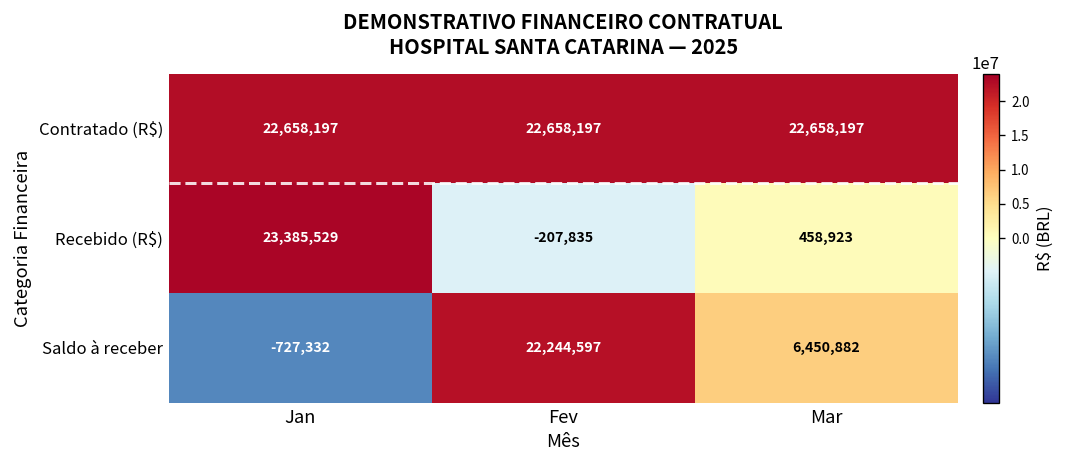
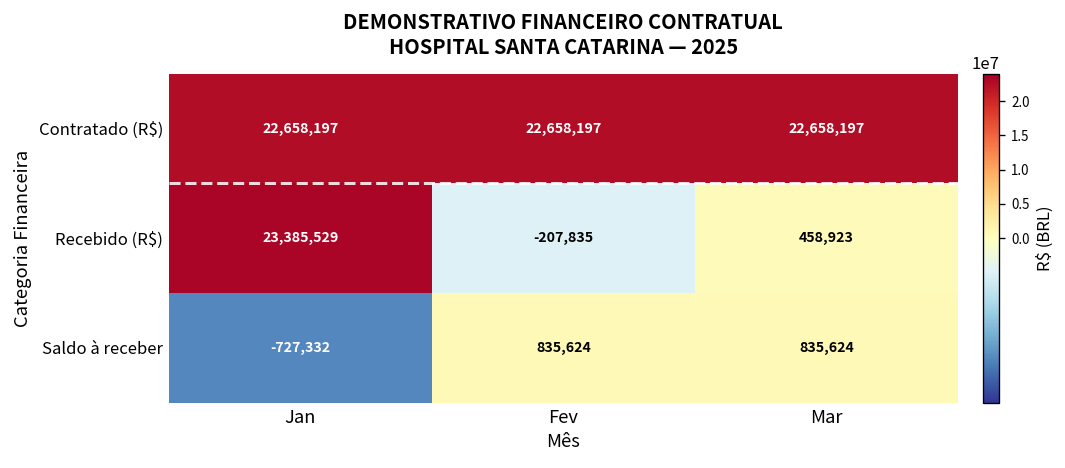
  {
    "Contratado (R$)": {
      "Jan": "22,658,197",
      "Fev": "22,658,197",
      "Mar": "22,658,197"
    },
    "Recebido (R$)": {
      "Jan": "23,385,529",
      "Fev": "-207,835",
      "Mar": "458,923"
    },
    "Saldo à receber": {
      "Jan": "-727,332",
-     "Fev": "22,244,597",
-     "Mar": "6,450,882"
+     "Fev": "835,624",
+     "Mar": "835,624"
    }
  }
